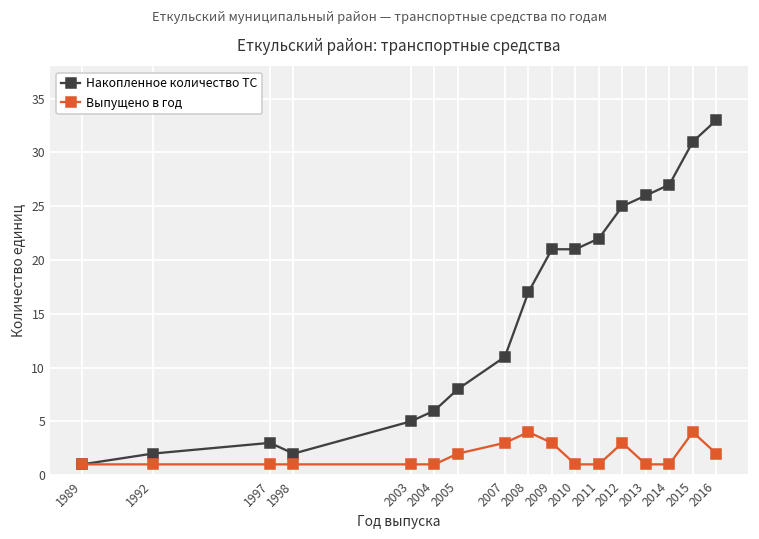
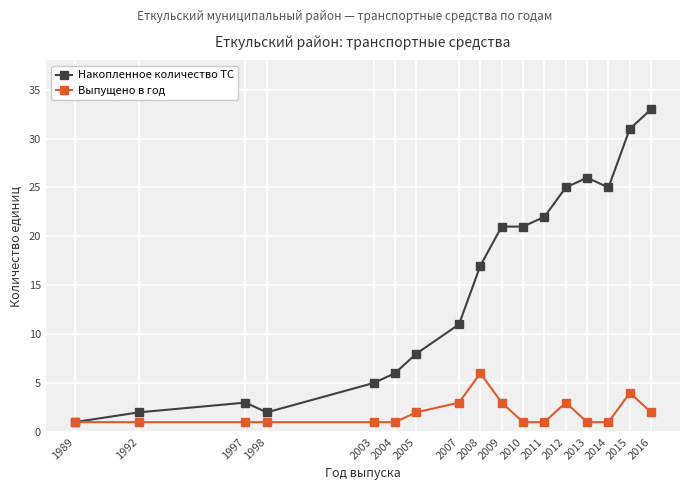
  {
    "Накопленное количество ТС": {
      "1992": 2,
      "1997": 3,
      "1998": 2,
      "2003": 5,
      "2004": 6,
      "2005": 8,
      "2007": 11,
      "2008": 17,
      "2009": 21,
      "2010": 21,
      "2011": 22,
      "2012": 25,
      "2013": 26,
-     "2014": 27,
+     "2014": 25,
      "2015": 31,
      "2016": 33
    },
    "Выпущено в год": {
      "1992": 1,
      "1997": 1,
      "1998": 1,
      "2003": 1,
      "2004": 1,
      "2005": 2,
      "2007": 3,
-     "2008": 4,
+     "2008": 6,
      "2009": 3,
      "2010": 1,
      "2011": 1,
      "2012": 3,
      "2013": 1,
      "2014": 1,
      "2015": 4,
      "2016": 2
    }
  }
